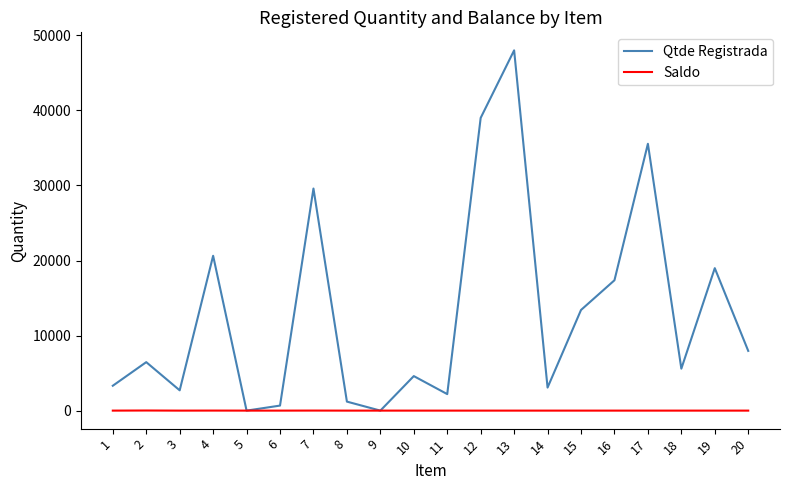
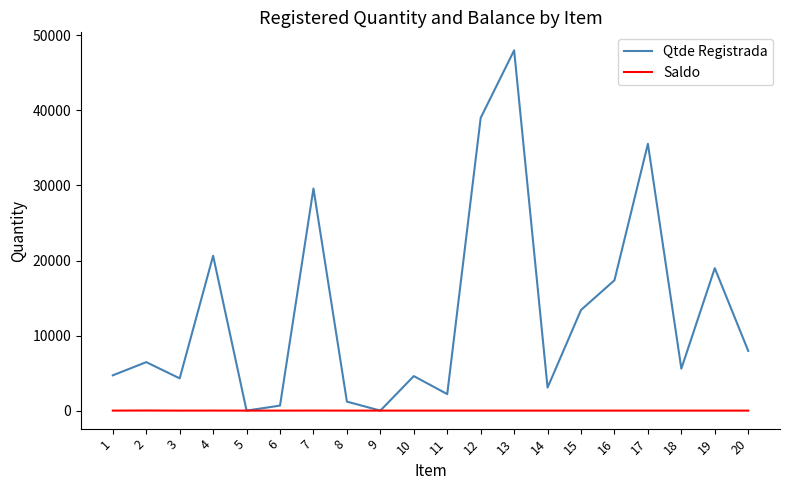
  {
    "Qtde Registrada": {
-     "1": 3000,
+     "1": 5000,
      "2": 6000,
-     "3": 3000,
+     "3": 4000,
      "4": 21000,
      "6": 1000,
      "7": 30000,
      "8": 1000,
      "10": 5000,
      "11": 2000,
      "12": 39000,
      "13": 48000,
      "14": 3000,
      "15": 13000,
      "16": 17000,
      "17": 36000,
      "18": 6000,
      "19": 19000,
      "20": 8000
    },
    "Saldo": {
      "1": 0,
      "2": 0,
      "3": 0,
      "4": 0,
      "6": 0,
      "7": 0,
      "8": 0,
      "10": 0,
      "11": 0,
      "12": 0,
      "13": 0,
      "14": 0,
      "15": 0,
      "16": 0,
      "17": 0,
      "18": 0,
      "19": 0,
      "20": 0
    }
  }
